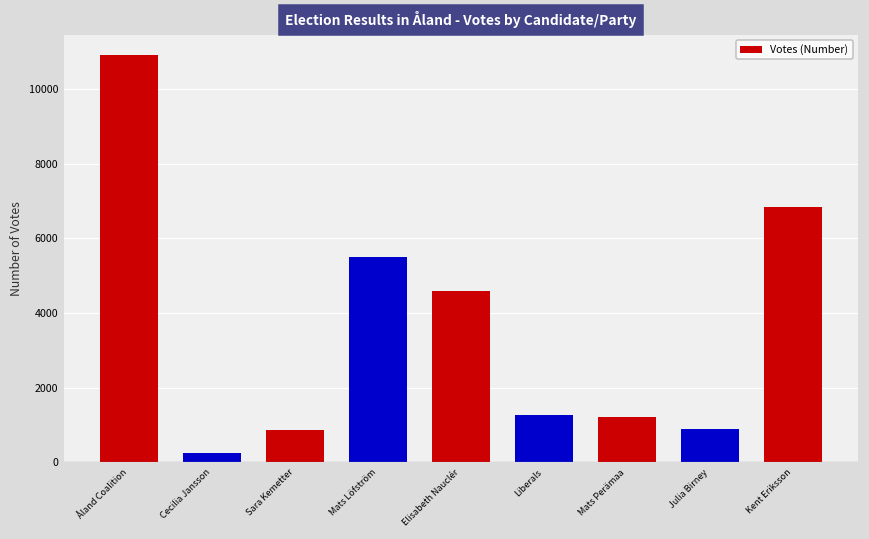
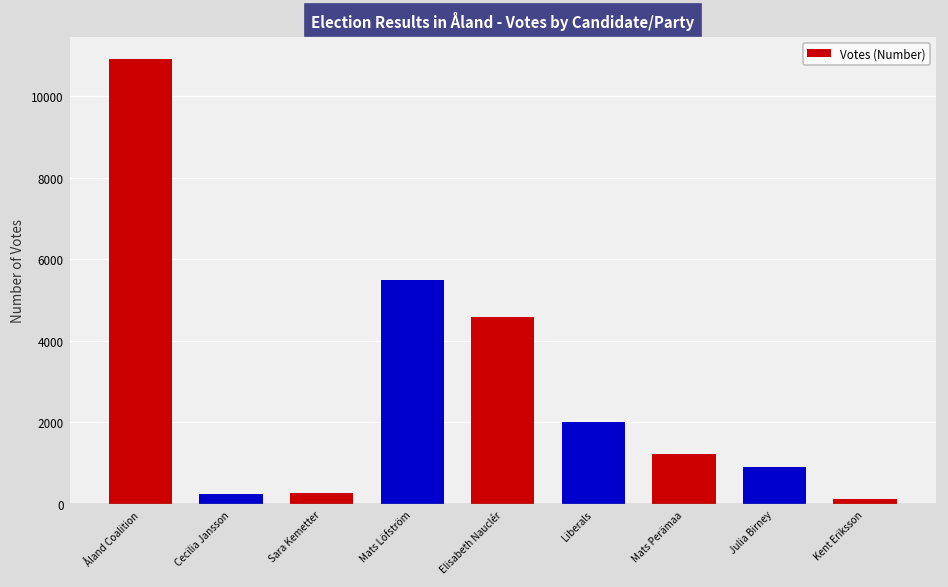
  {
    "Åland Coalition": 10900,
    "Cecilia Jansson": 200,
-   "Sara Kemetter": 900,
+   "Sara Kemetter": 300,
    "Mats Löfström": 5500,
    "Elisabeth Nauclér": 4600,
-   "Liberals": 1300,
+   "Liberals": 2000,
    "Mats Perämaa": 1200,
    "Julia Birney": 900,
-   "Kent Eriksson": 6800
+   "Kent Eriksson": 100
  }
